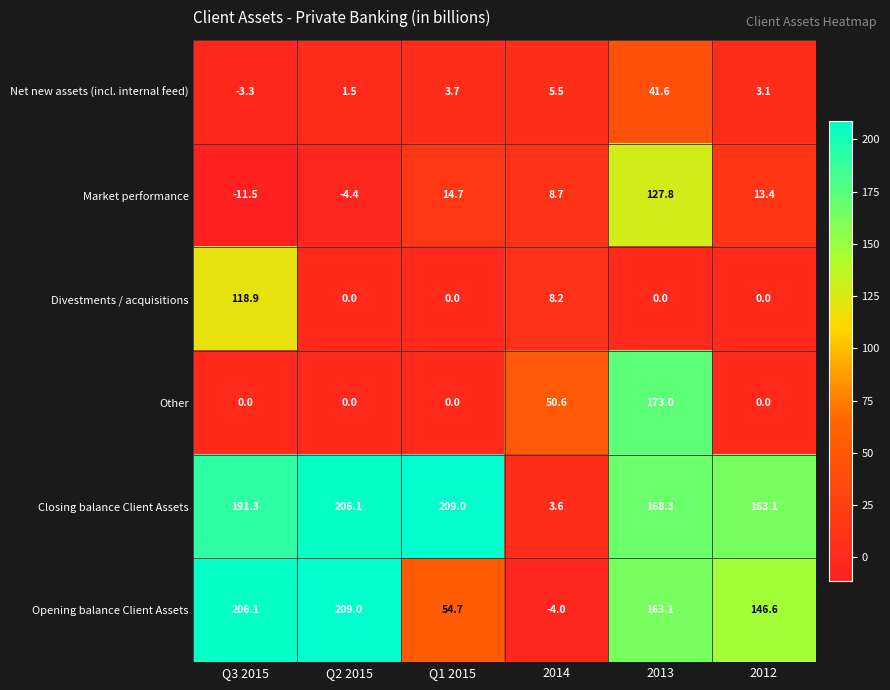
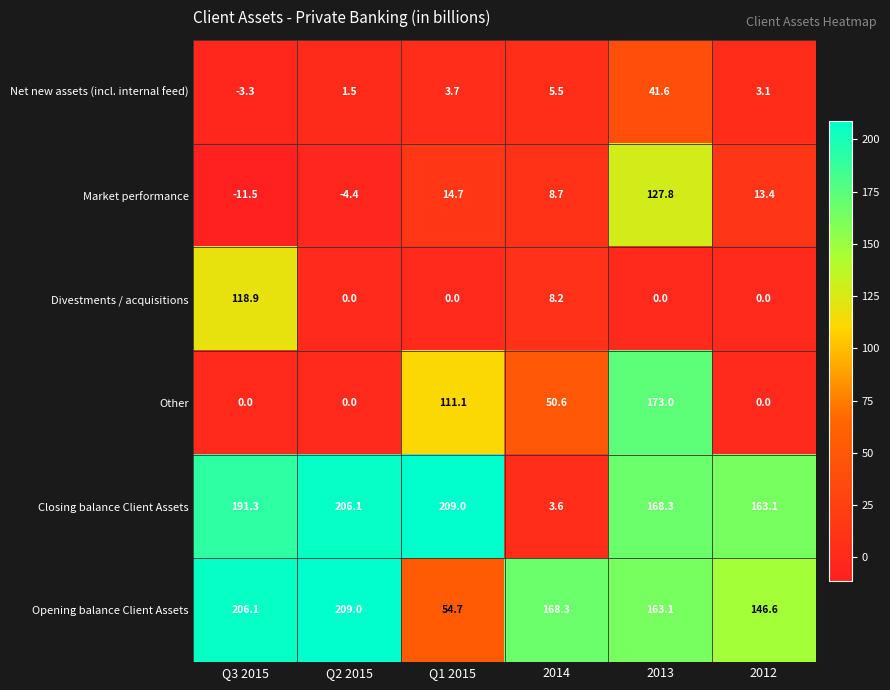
  {
    "Net new assets (incl. internal feed)": {
      "Q3 2015": -3.3,
      "Q2 2015": 1.5,
      "Q1 2015": 3.7,
      "2014": 5.5,
      "2013": 41.6,
      "2012": 3.1
    },
    "Market performance": {
      "Q3 2015": -11.5,
      "Q2 2015": -4.4,
      "Q1 2015": 14.7,
      "2014": 8.7,
      "2013": 127.8,
      "2012": 13.4
    },
    "Divestments / acquisitions": {
      "Q3 2015": 118.9,
      "Q2 2015": 0.0,
      "Q1 2015": 0.0,
      "2014": 8.2,
      "2013": 0.0,
      "2012": 0.0
    },
    "Other": {
      "Q3 2015": 0.0,
      "Q2 2015": 0.0,
-     "Q1 2015": 0.0,
+     "Q1 2015": 111.1,
      "2014": 50.6,
      "2013": 173.0,
      "2012": 0.0
    },
    "Closing balance Client Assets": {
      "Q3 2015": 191.3,
      "Q2 2015": 206.1,
      "Q1 2015": 209.0,
      "2014": 3.6,
      "2013": 168.3,
      "2012": 163.1
    },
    "Opening balance Client Assets": {
      "Q3 2015": 206.1,
      "Q2 2015": 209.0,
      "Q1 2015": 54.7,
-     "2014": -4.0,
+     "2014": 168.3,
      "2013": 163.1,
      "2012": 146.6
    }
  }
